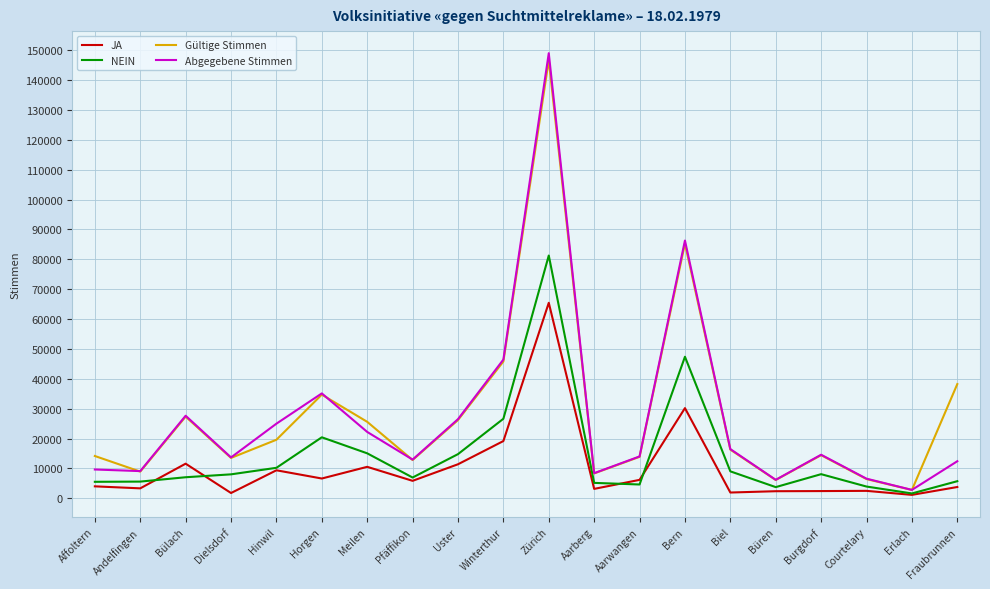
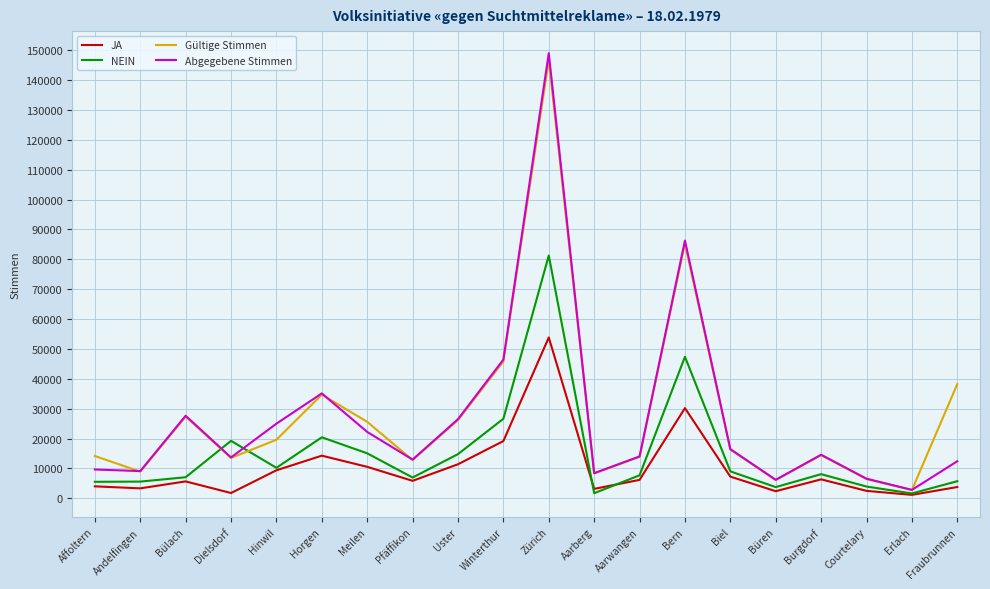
  {
    "JA": {
      "Affoltern": 4000,
      "Andelfingen": 3000,
-     "Bülach": 12000,
+     "Bülach": 6000,
      "Dielsdorf": 2000,
-     "Horgen": 7000,
+     "Horgen": 14000,
      "Meilen": 11000,
      "Pfäffikon": 6000,
      "Uster": 11000,
      "Winterthur": 19000,
-     "Zürich": 65000,
+     "Zürich": 54000,
      "Aarberg": 3000,
      "Aarwangen": 6000,
      "Bern": 30000,
-     "Biel": 2000,
+     "Biel": 7000,
      "Büren": 2000,
-     "Burgdorf": 2000,
+     "Burgdorf": 6000,
      "Courtelary": 3000,
      "Fraubrunnen": 4000
    },
    "NEIN": {
      "Affoltern": 6000,
      "Andelfingen": 6000,
      "Bülach": 7000,
-     "Dielsdorf": 8000,
+     "Dielsdorf": 19000,
      "Horgen": 20000,
      "Meilen": 15000,
      "Pfäffikon": 7000,
      "Uster": 15000,
      "Winterthur": 27000,
      "Zürich": 81000,
-     "Aarberg": 5000,
-     "Aarwangen": 5000,
+     "Aarberg": 2000,
+     "Aarwangen": 8000,
      "Bern": 47000,
      "Biel": 9000,
      "Büren": 4000,
      "Burgdorf": 8000,
      "Courtelary": 4000,
      "Fraubrunnen": 6000
    },
    "Gültige Stimmen": {
      "Affoltern": 14000,
      "Hinwil": 20000,
      "Meilen": 26000,
      "Zürich": 147000,
      "Bern": 85000,
      "Fraubrunnen": 38000
    },
    "Abgegebene Stimmen": {
      "Affoltern": 10000,
      "Hinwil": 25000,
      "Meilen": 22000,
      "Zürich": 149000,
      "Bern": 86000,
      "Fraubrunnen": 12000
    }
  }
